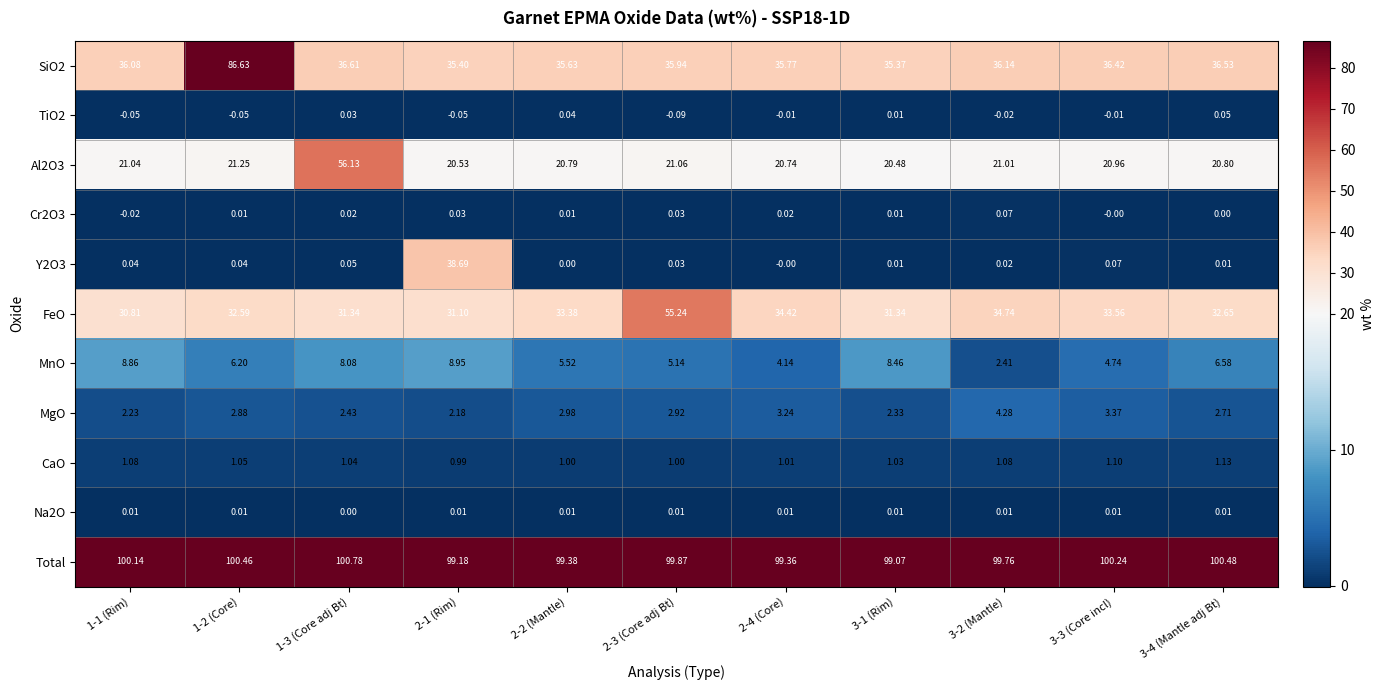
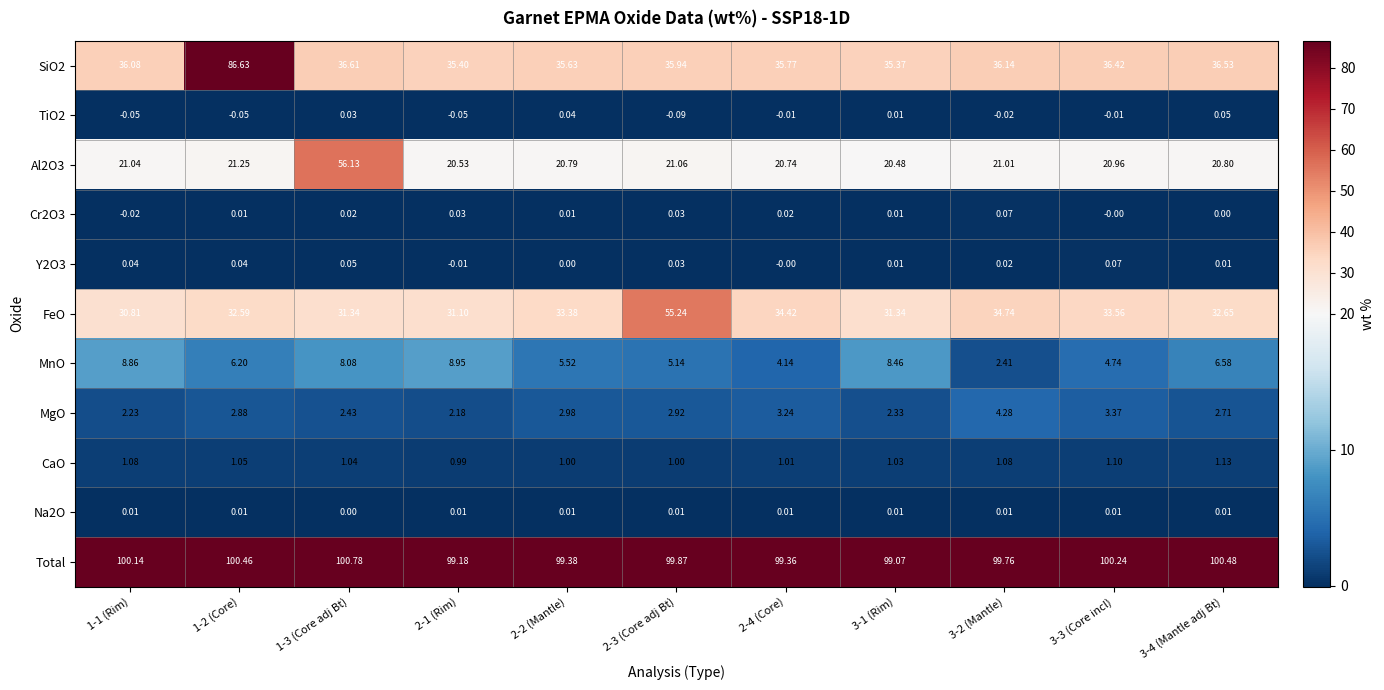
  {
    "SiO2": {
      "1-1 (Rim)": 36.08,
      "1-2 (Core)": 86.63,
      "1-3 (Core adj Bt)": 36.61,
      "2-1 (Rim)": 35.40,
      "2-2 (Mantle)": 35.63,
      "2-3 (Core adj Bt)": 35.94,
      "2-4 (Core)": 35.77,
      "3-1 (Rim)": 35.37,
      "3-2 (Mantle)": 36.14,
      "3-3 (Core incl)": 36.42,
      "3-4 (Mantle adj Bt)": 36.53
    },
    "TiO2": {
      "1-1 (Rim)": -0.05,
      "1-2 (Core)": -0.05,
      "1-3 (Core adj Bt)": 0.03,
      "2-1 (Rim)": -0.05,
      "2-2 (Mantle)": 0.04,
      "2-3 (Core adj Bt)": -0.09,
      "2-4 (Core)": -0.01,
      "3-1 (Rim)": 0.01,
      "3-2 (Mantle)": -0.02,
      "3-3 (Core incl)": -0.01,
      "3-4 (Mantle adj Bt)": 0.05
    },
    "Al2O3": {
      "1-1 (Rim)": 21.04,
      "1-2 (Core)": 21.25,
      "1-3 (Core adj Bt)": 56.13,
      "2-1 (Rim)": 20.53,
      "2-2 (Mantle)": 20.79,
      "2-3 (Core adj Bt)": 21.06,
      "2-4 (Core)": 20.74,
      "3-1 (Rim)": 20.48,
      "3-2 (Mantle)": 21.01,
      "3-3 (Core incl)": 20.96,
      "3-4 (Mantle adj Bt)": 20.80
    },
    "Cr2O3": {
      "1-1 (Rim)": -0.02,
      "1-2 (Core)": 0.01,
      "1-3 (Core adj Bt)": 0.02,
      "2-1 (Rim)": 0.03,
      "2-2 (Mantle)": 0.01,
      "2-3 (Core adj Bt)": 0.03,
      "2-4 (Core)": 0.02,
      "3-1 (Rim)": 0.01,
      "3-2 (Mantle)": 0.07,
      "3-3 (Core incl)": -0.00,
      "3-4 (Mantle adj Bt)": 0.00
    },
    "Y2O3": {
      "1-1 (Rim)": 0.04,
      "1-2 (Core)": 0.04,
      "1-3 (Core adj Bt)": 0.05,
-     "2-1 (Rim)": 38.69,
+     "2-1 (Rim)": -0.01,
      "2-2 (Mantle)": 0.00,
      "2-3 (Core adj Bt)": 0.03,
      "2-4 (Core)": -0.00,
      "3-1 (Rim)": 0.01,
      "3-2 (Mantle)": 0.02,
      "3-3 (Core incl)": 0.07,
      "3-4 (Mantle adj Bt)": 0.01
    },
    "FeO": {
      "1-2 (Core)": 32.59,
      "1-3 (Core adj Bt)": 31.34,
      "2-1 (Rim)": 31.10,
      "2-2 (Mantle)": 33.38,
      "2-3 (Core adj Bt)": 55.24,
      "2-4 (Core)": 34.42,
      "3-1 (Rim)": 31.34,
      "3-2 (Mantle)": 34.74,
      "3-3 (Core incl)": 33.56,
      "3-4 (Mantle adj Bt)": 32.65
    },
    "MnO": {
      "1-1 (Rim)": 8.86,
      "1-2 (Core)": 6.20,
      "1-3 (Core adj Bt)": 8.08,
      "2-1 (Rim)": 8.95,
      "2-2 (Mantle)": 5.52,
      "2-3 (Core adj Bt)": 5.14,
      "2-4 (Core)": 4.14,
      "3-1 (Rim)": 8.46,
      "3-2 (Mantle)": 2.41,
      "3-3 (Core incl)": 4.74,
      "3-4 (Mantle adj Bt)": 6.58
    },
    "MgO": {
      "1-1 (Rim)": 2.23,
      "1-2 (Core)": 2.88,
      "1-3 (Core adj Bt)": 2.43,
      "2-1 (Rim)": 2.18,
      "2-2 (Mantle)": 2.98,
      "2-3 (Core adj Bt)": 2.92,
      "2-4 (Core)": 3.24,
      "3-1 (Rim)": 2.33,
      "3-2 (Mantle)": 4.28,
      "3-3 (Core incl)": 3.37,
      "3-4 (Mantle adj Bt)": 2.71
    },
    "CaO": {
      "1-1 (Rim)": 1.08,
      "1-2 (Core)": 1.05,
      "1-3 (Core adj Bt)": 1.04,
      "2-1 (Rim)": 0.99,
      "2-2 (Mantle)": 1.00,
      "2-3 (Core adj Bt)": 1.00,
      "2-4 (Core)": 1.01,
      "3-1 (Rim)": 1.03,
      "3-2 (Mantle)": 1.08,
      "3-3 (Core incl)": 1.10,
      "3-4 (Mantle adj Bt)": 1.13
    },
    "Na2O": {
      "1-1 (Rim)": 0.01,
      "1-2 (Core)": 0.01,
      "1-3 (Core adj Bt)": 0.00,
      "2-1 (Rim)": 0.01,
      "2-2 (Mantle)": 0.01,
      "2-3 (Core adj Bt)": 0.01,
      "2-4 (Core)": 0.01,
      "3-1 (Rim)": 0.01,
      "3-2 (Mantle)": 0.01,
      "3-3 (Core incl)": 0.01,
      "3-4 (Mantle adj Bt)": 0.01
    },
    "Total": {
      "1-1 (Rim)": 100.14,
      "1-2 (Core)": 100.46,
      "1-3 (Core adj Bt)": 100.78,
      "2-1 (Rim)": 99.18,
      "2-2 (Mantle)": 99.38,
      "2-3 (Core adj Bt)": 99.87,
      "2-4 (Core)": 99.36,
      "3-1 (Rim)": 99.07,
      "3-2 (Mantle)": 99.76,
      "3-3 (Core incl)": 100.24,
      "3-4 (Mantle adj Bt)": 100.48
    }
  }
